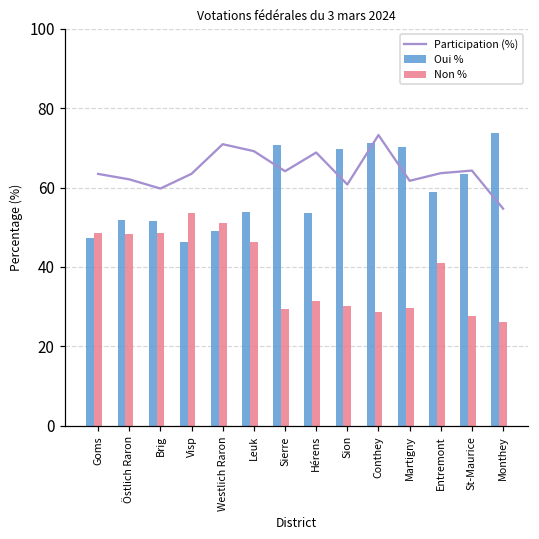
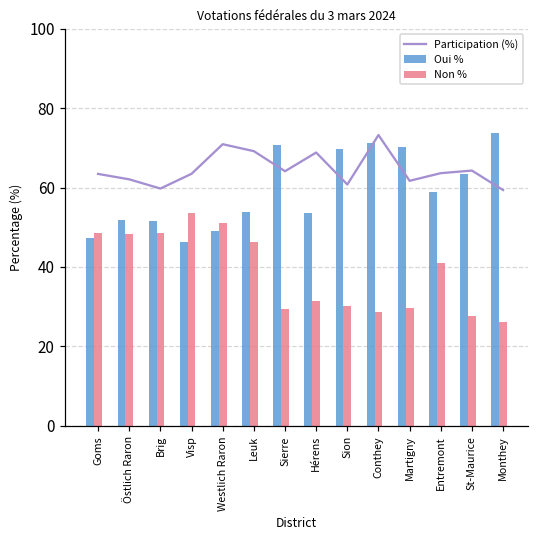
  {
    "Oui %": {
      "Goms": 47,
      "Östlich Raron": 52,
      "Brig": 52,
      "Visp": 46,
      "Westlich Raron": 49,
      "Leuk": 54,
      "Sierre": 71,
      "Hérens": 54,
      "Sion": 70,
      "Conthey": 71,
      "Martigny": 70,
      "Entremont": 59,
      "St-Maurice": 64,
      "Monthey": 74
    },
    "Participation (%)": {
      "Goms": 63,
      "Östlich Raron": 62,
      "Brig": 60,
      "Visp": 63,
      "Westlich Raron": 71,
      "Leuk": 69,
      "Sierre": 64,
      "Hérens": 69,
      "Sion": 61,
      "Conthey": 73,
      "Martigny": 62,
      "Entremont": 64,
      "St-Maurice": 64,
-     "Monthey": 55
+     "Monthey": 59
    },
    "Non %": {
      "Goms": 49,
      "Östlich Raron": 48,
      "Brig": 48,
      "Visp": 54,
      "Westlich Raron": 51,
      "Leuk": 46,
      "Sierre": 29,
      "Hérens": 31,
      "Sion": 30,
      "Conthey": 29,
      "Martigny": 30,
      "Entremont": 41,
      "St-Maurice": 28,
      "Monthey": 26
    }
  }
